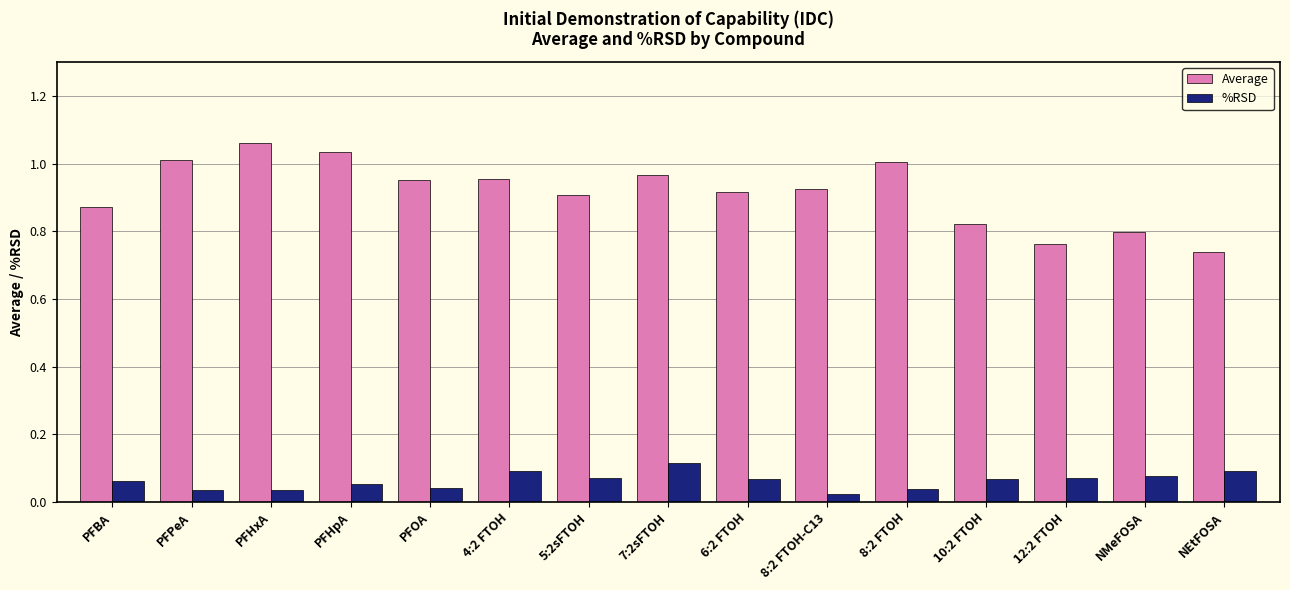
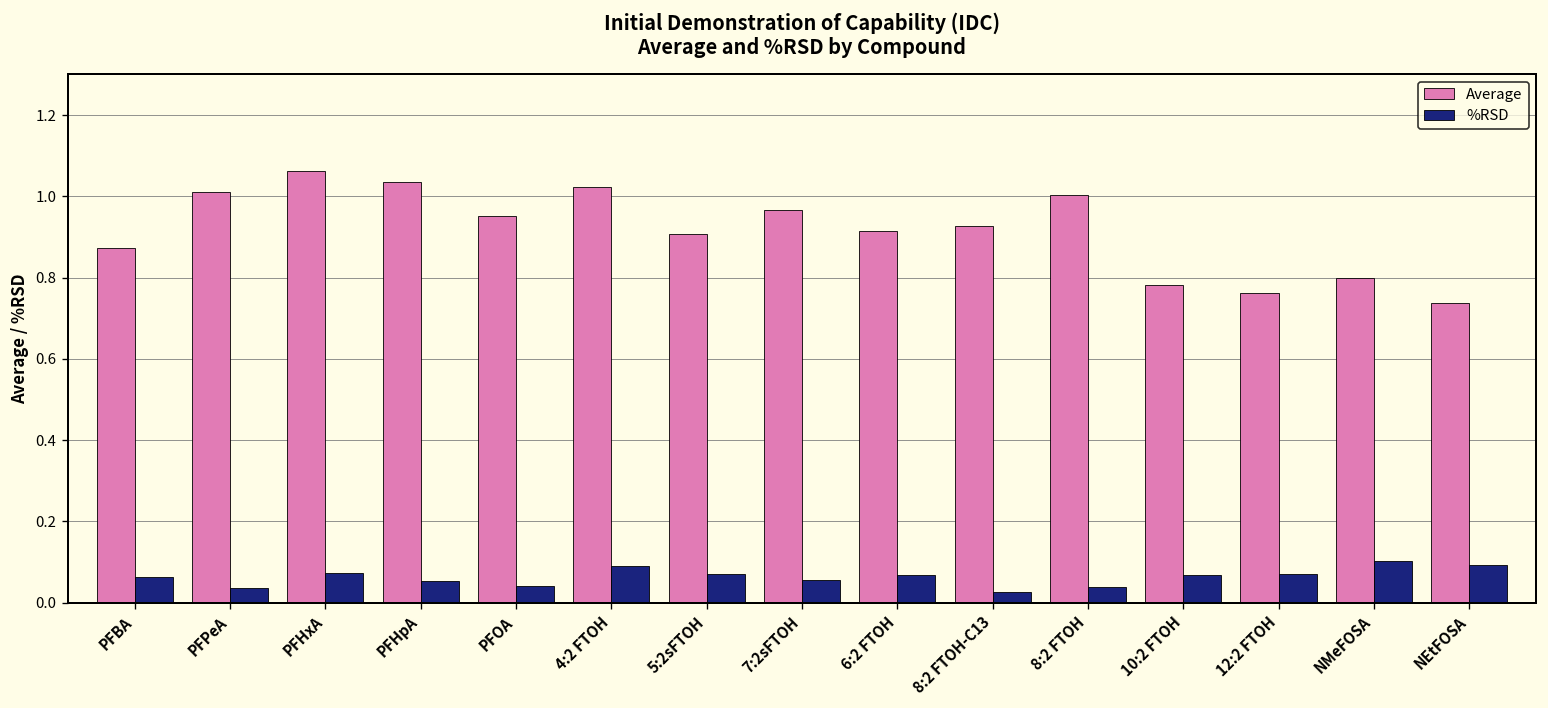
  {
    "Average": {
      "PFBA": 0.87,
      "PFPeA": 1.01,
      "PFHxA": 1.06,
      "PFHpA": 1.03,
      "PFOA": 0.95,
-     "4:2 FTOH": 0.96,
+     "4:2 FTOH": 1.02,
      "5:2sFTOH": 0.91,
      "7:2sFTOH": 0.97,
      "6:2 FTOH": 0.91,
      "8:2 FTOH-C13": 0.93,
      "8:2 FTOH": 1.00,
-     "10:2 FTOH": 0.82,
+     "10:2 FTOH": 0.78,
      "12:2 FTOH": 0.76,
      "NMeFOSA": 0.80,
      "NEtFOSA": 0.74
    },
    "%RSD": {
      "PFBA": 0.06,
      "PFPeA": 0.03,
-     "PFHxA": 0.04,
+     "PFHxA": 0.07,
      "PFHpA": 0.05,
      "PFOA": 0.04,
      "4:2 FTOH": 0.09,
      "5:2sFTOH": 0.07,
-     "7:2sFTOH": 0.11,
+     "7:2sFTOH": 0.05,
      "6:2 FTOH": 0.07,
      "8:2 FTOH-C13": 0.02,
      "8:2 FTOH": 0.04,
      "10:2 FTOH": 0.07,
      "12:2 FTOH": 0.07,
-     "NMeFOSA": 0.08,
+     "NMeFOSA": 0.10,
      "NEtFOSA": 0.09
    }
  }
